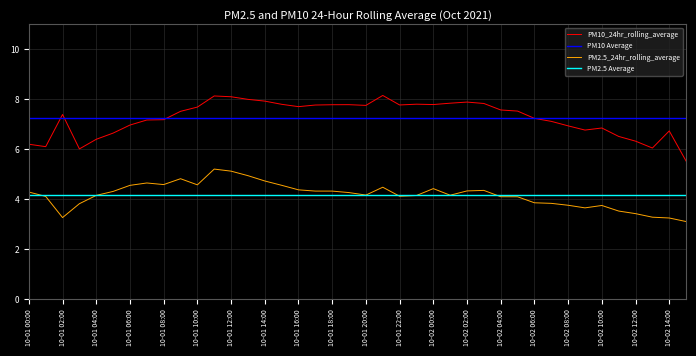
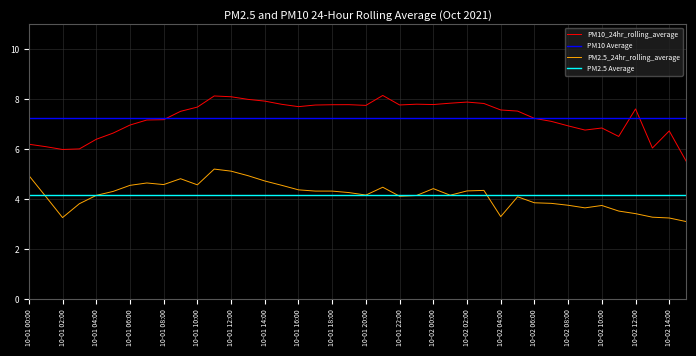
  {
    "PM10_24hr_rolling_average": {
      "10-01 00:00": 6.2,
-     "10-01 02:00": 7.4,
+     "10-01 02:00": 6.0,
      "10-01 04:00": 6.4,
      "10-01 06:00": 7.0,
      "10-01 08:00": 7.2,
      "10-01 10:00": 7.7,
      "10-01 12:00": 8.1,
      "10-01 14:00": 7.9,
      "10-01 16:00": 7.7,
      "10-01 18:00": 7.8,
      "10-01 20:00": 7.8,
      "10-01 22:00": 7.8,
      "10-02 00:00": 7.8,
      "10-02 02:00": 7.9,
      "10-02 04:00": 7.6,
      "10-02 06:00": 7.2,
      "10-02 08:00": 6.9,
      "10-02 10:00": 6.9,
-     "10-02 12:00": 6.3,
+     "10-02 12:00": 7.6,
      "10-02 14:00": 6.7
    },
    "PM2.5_24hr_rolling_average": {
-     "10-01 00:00": 4.3,
+     "10-01 00:00": 5.0,
      "10-01 02:00": 3.3,
      "10-01 04:00": 4.2,
      "10-01 06:00": 4.6,
      "10-01 08:00": 4.6,
      "10-01 10:00": 4.6,
      "10-01 12:00": 5.1,
      "10-01 14:00": 4.7,
      "10-01 16:00": 4.4,
      "10-01 18:00": 4.3,
      "10-01 20:00": 4.2,
      "10-01 22:00": 4.1,
      "10-02 00:00": 4.4,
      "10-02 02:00": 4.3,
-     "10-02 04:00": 4.1,
+     "10-02 04:00": 3.3,
      "10-02 06:00": 3.9,
      "10-02 08:00": 3.8,
      "10-02 10:00": 3.8,
      "10-02 12:00": 3.4,
      "10-02 14:00": 3.3
    }
  }
